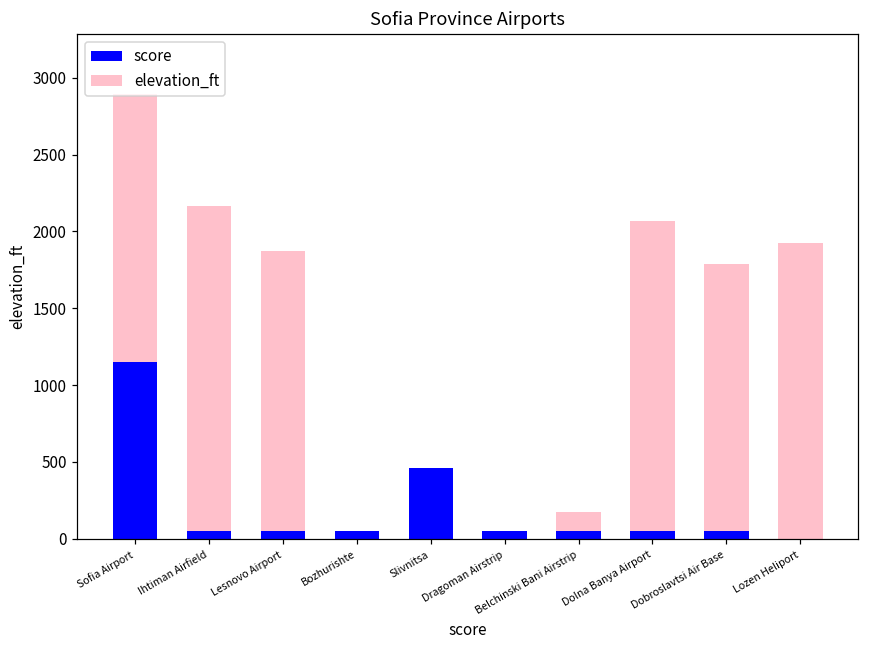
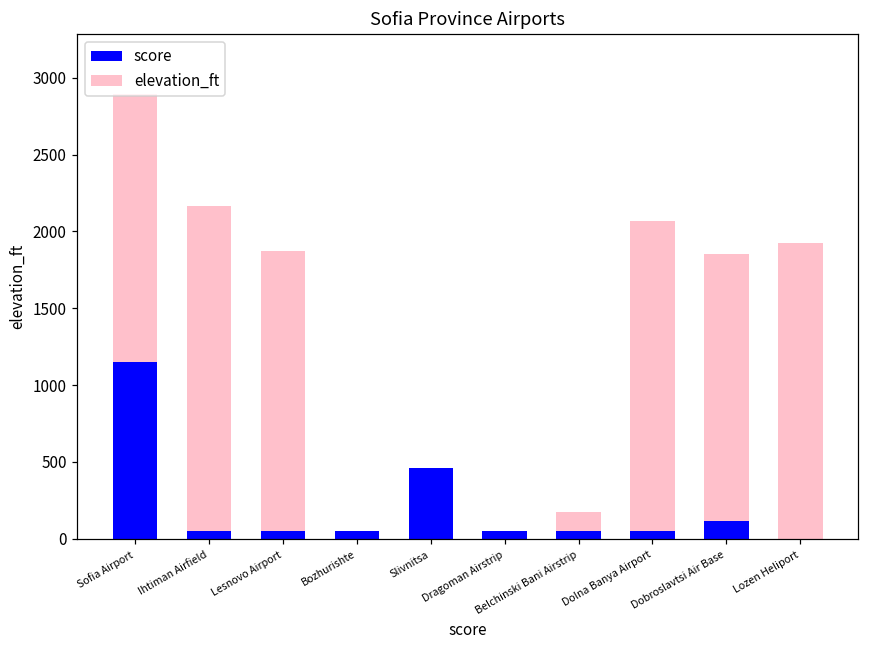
  {
    "score": {
      "Sofia Airport": 1150,
      "Ihtiman Airfield": 50,
      "Lesnovo Airport": 50,
      "Bozhurishte": 50,
      "Slivnitsa": 460,
      "Dragoman Airstrip": 50,
      "Belchinski Bani Airstrip": 50,
      "Dolna Banya Airport": 50,
-     "Dobroslavtsi Air Base": 50,
+     "Dobroslavtsi Air Base": 110,
      "Lozen Heliport": 0
    },
    "elevation_ft": {
      "Sofia Airport": 1740,
      "Ihtiman Airfield": 2110,
      "Lesnovo Airport": 1830,
      "Bozhurishte": 0,
      "Slivnitsa": 0,
      "Dragoman Airstrip": 0,
      "Belchinski Bani Airstrip": 130,
      "Dolna Banya Airport": 2020,
      "Dobroslavtsi Air Base": 1740,
      "Lozen Heliport": 1920
    }
  }
